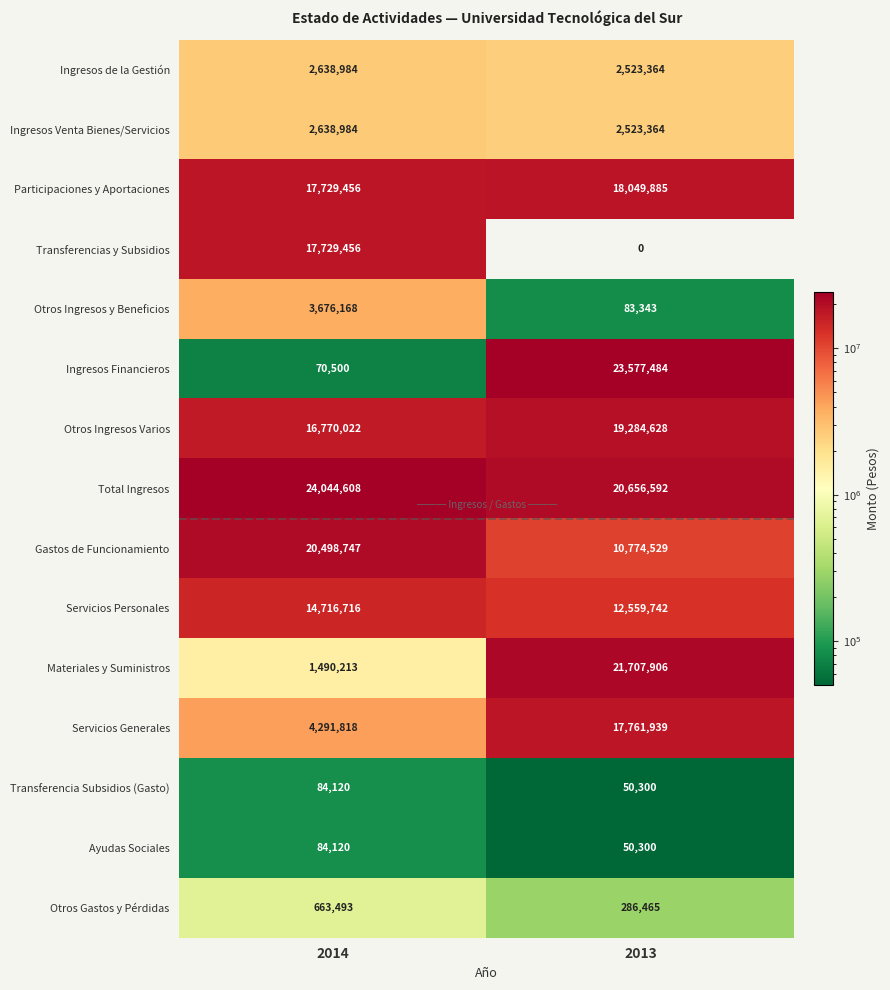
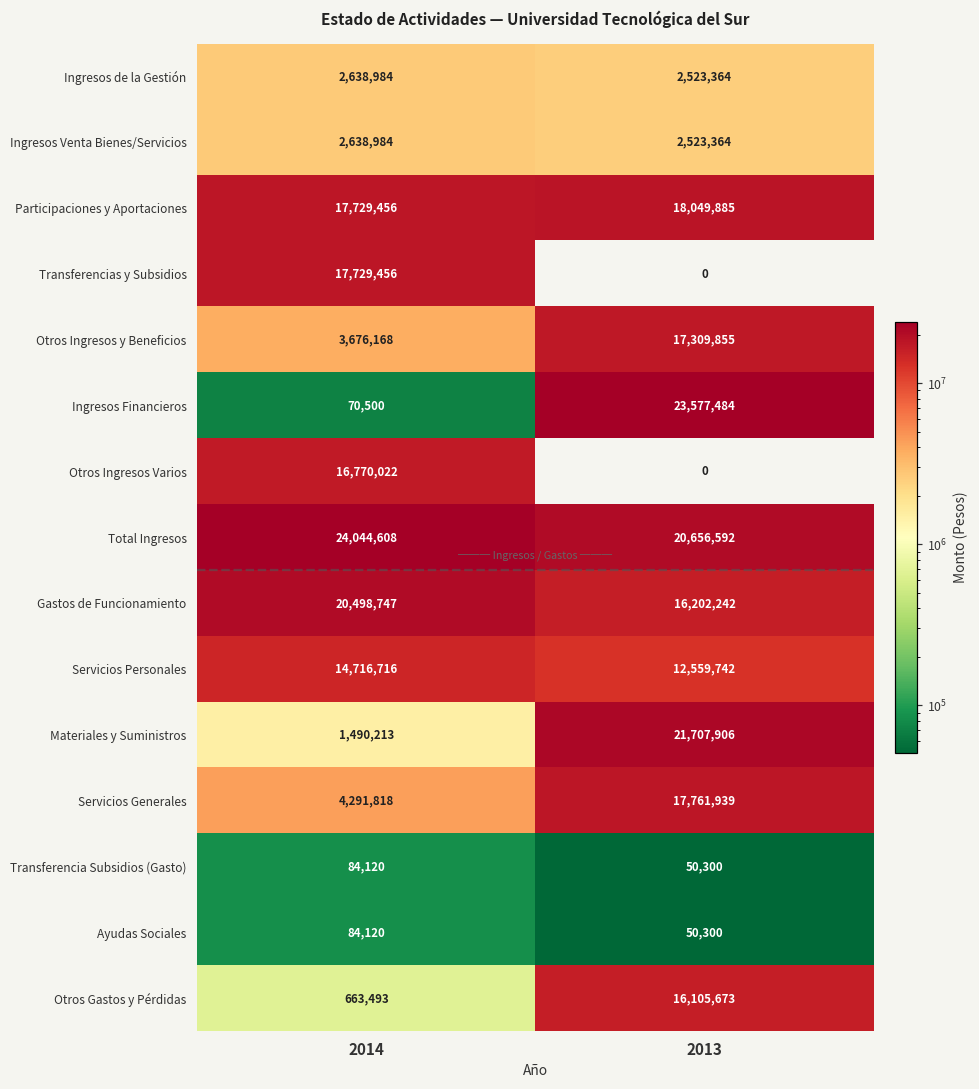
  {
    "Ingresos de la Gestión": {
      "2014": "2,638,984",
      "2013": "2,523,364"
    },
    "Ingresos Venta Bienes/Servicios": {
      "2014": "2,638,984",
      "2013": "2,523,364"
    },
    "Participaciones y Aportaciones": {
      "2014": "17,729,456",
      "2013": "18,049,885"
    },
    "Transferencias y Subsidios": {
      "2014": "17,729,456",
      "2013": "0"
    },
    "Otros Ingresos y Beneficios": {
      "2014": "3,676,168",
-     "2013": "83,343"
+     "2013": "17,309,855"
    },
    "Ingresos Financieros": {
      "2014": "70,500",
      "2013": "23,577,484"
    },
    "Otros Ingresos Varios": {
      "2014": "16,770,022",
-     "2013": "19,284,628"
+     "2013": "0"
    },
    "Gastos de Funcionamiento": {
      "2014": "20,498,747",
-     "2013": "10,774,529"
+     "2013": "16,202,242"
    },
    "Servicios Personales": {
      "2014": "14,716,716",
      "2013": "12,559,742"
    },
    "Materiales y Suministros": {
      "2014": "1,490,213",
      "2013": "21,707,906"
    },
    "Servicios Generales": {
      "2014": "4,291,818",
      "2013": "17,761,939"
    },
    "Transferencia Subsidios (Gasto)": {
      "2014": "84,120",
      "2013": "50,300"
    },
    "Ayudas Sociales": {
      "2014": "84,120",
      "2013": "50,300"
    },
    "Otros Gastos y Pérdidas": {
      "2014": "663,493",
-     "2013": "286,465"
+     "2013": "16,105,673"
    }
  }
